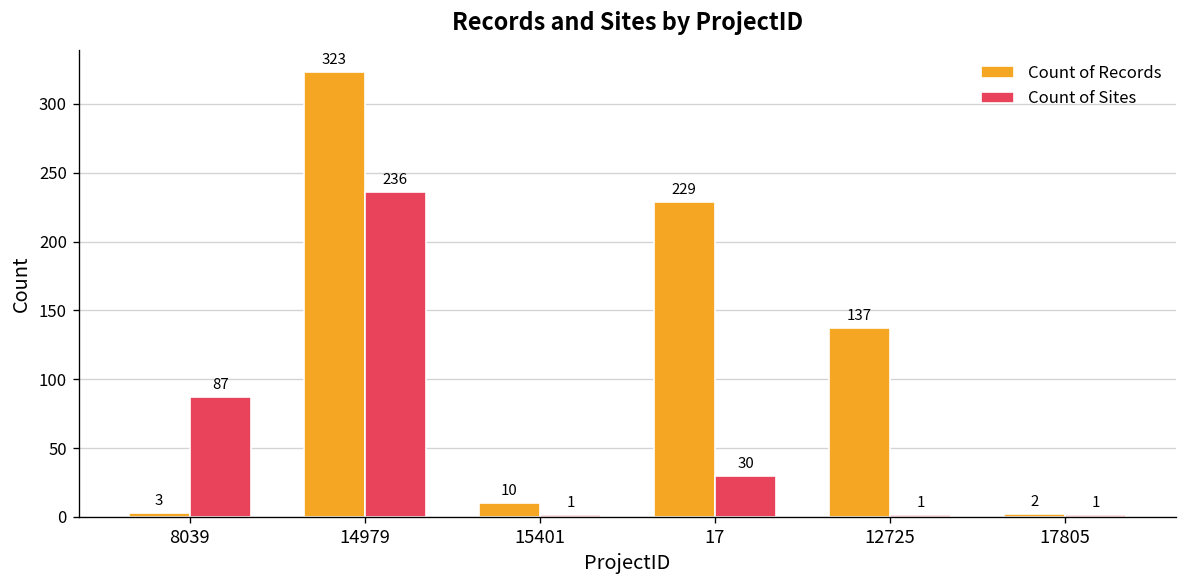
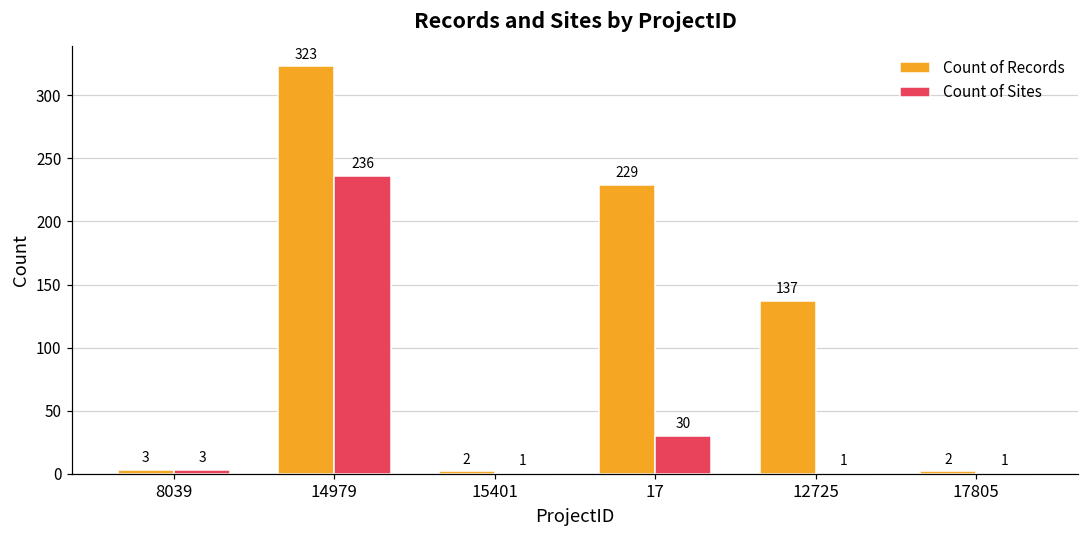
  {
    "Count of Records": {
      "8039": 3,
      "14979": 323,
-     "15401": 10,
+     "15401": 2,
      "17": 229,
      "12725": 137,
      "17805": 2
    },
    "Count of Sites": {
-     "8039": 87,
+     "8039": 3,
      "14979": 236,
      "15401": 1,
      "17": 30,
      "12725": 1,
      "17805": 1
    }
  }
